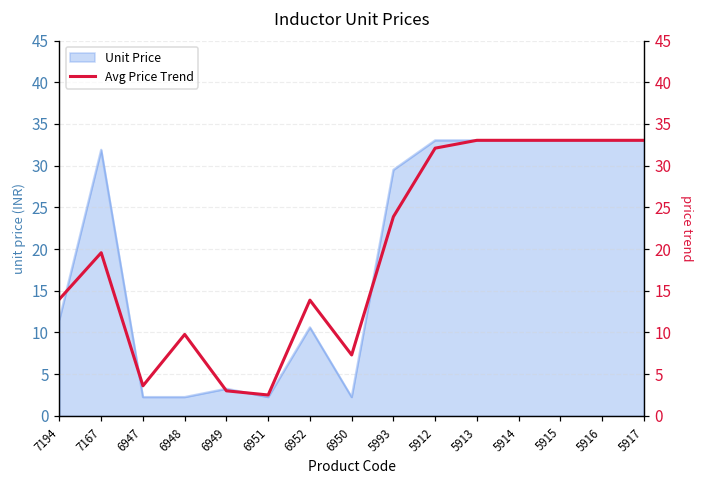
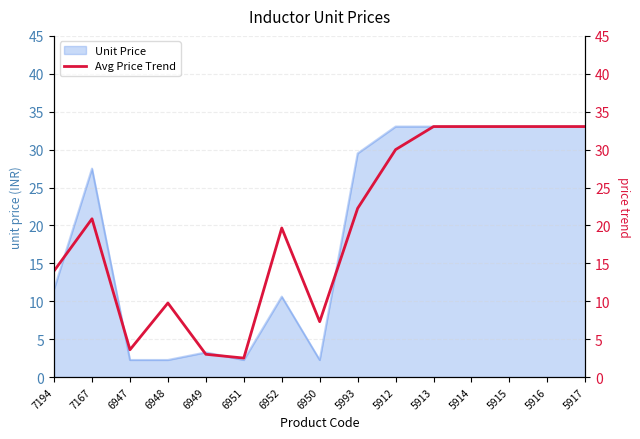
  {
    "Unit Price": {
      "7194": 12,
-     "7167": 32,
+     "7167": 28,
      "6947": 2,
      "6948": 2,
      "6949": 3,
      "6951": 2,
      "6952": 11,
      "6950": 2,
      "5993": 30,
      "5912": 33,
      "5913": 33,
      "5914": 33,
      "5915": 33,
      "5916": 33,
      "5917": 33
    },
    "Avg Price Trend": {
      "7194": 14,
-     "7167": 20,
+     "7167": 21,
      "6947": 4,
      "6948": 10,
      "6949": 3,
      "6951": 3,
-     "6952": 14,
+     "6952": 20,
      "6950": 7,
-     "5993": 24,
-     "5912": 32,
+     "5993": 22,
+     "5912": 30,
      "5913": 33,
      "5914": 33,
      "5915": 33,
      "5916": 33,
      "5917": 33
    }
  }
